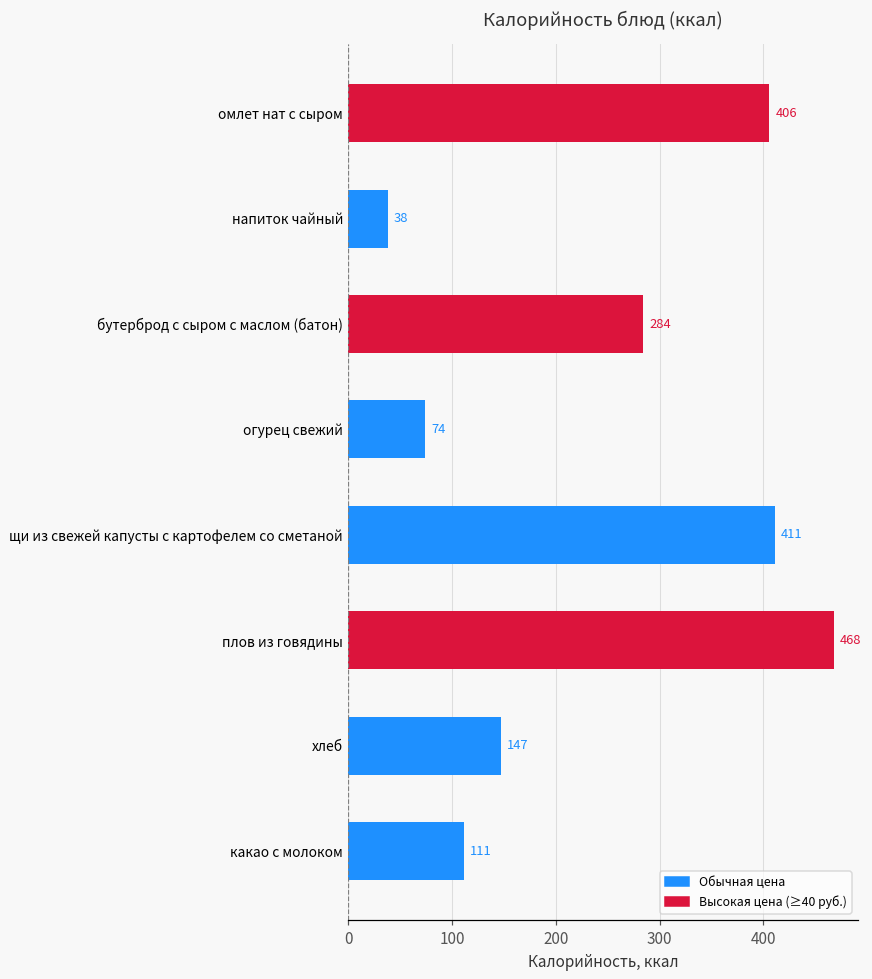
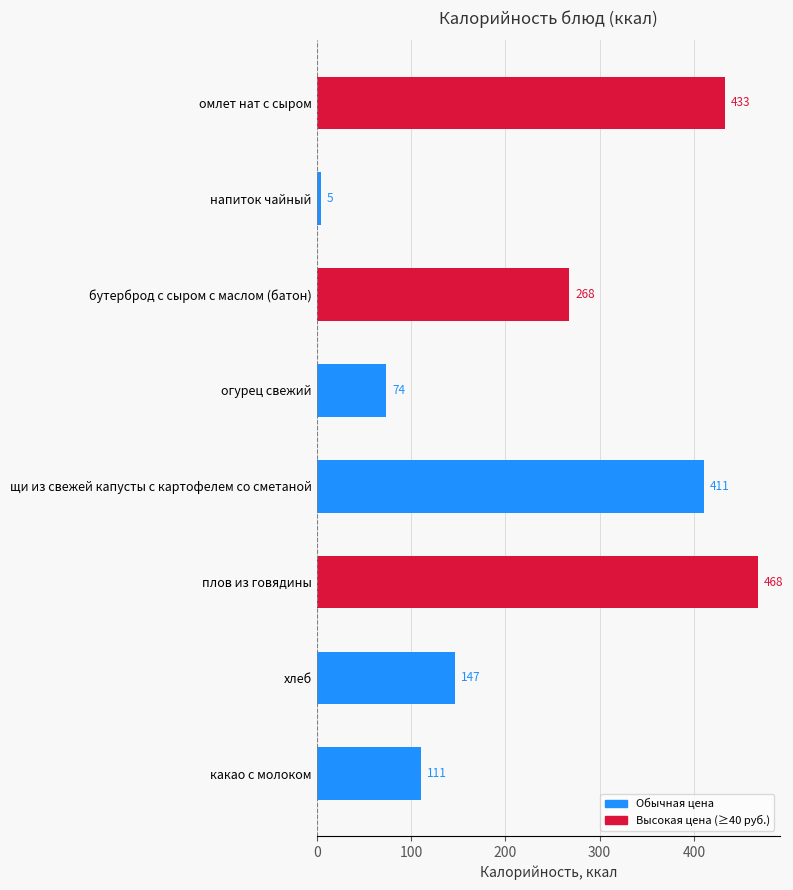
  {
-   "омлет нат с сыром": 406,
-   "напиток чайный": 38,
-   "бутерброд с сыром с маслом (батон)": 284,
+   "омлет нат с сыром": 433,
+   "напиток чайный": 5,
+   "бутерброд с сыром с маслом (батон)": 268,
    "огурец свежий": 74,
    "щи из свежей капусты с картофелем со сметаной": 411,
    "плов из говядины": 468,
    "хлеб": 147,
    "какао с молоком": 111
  }
